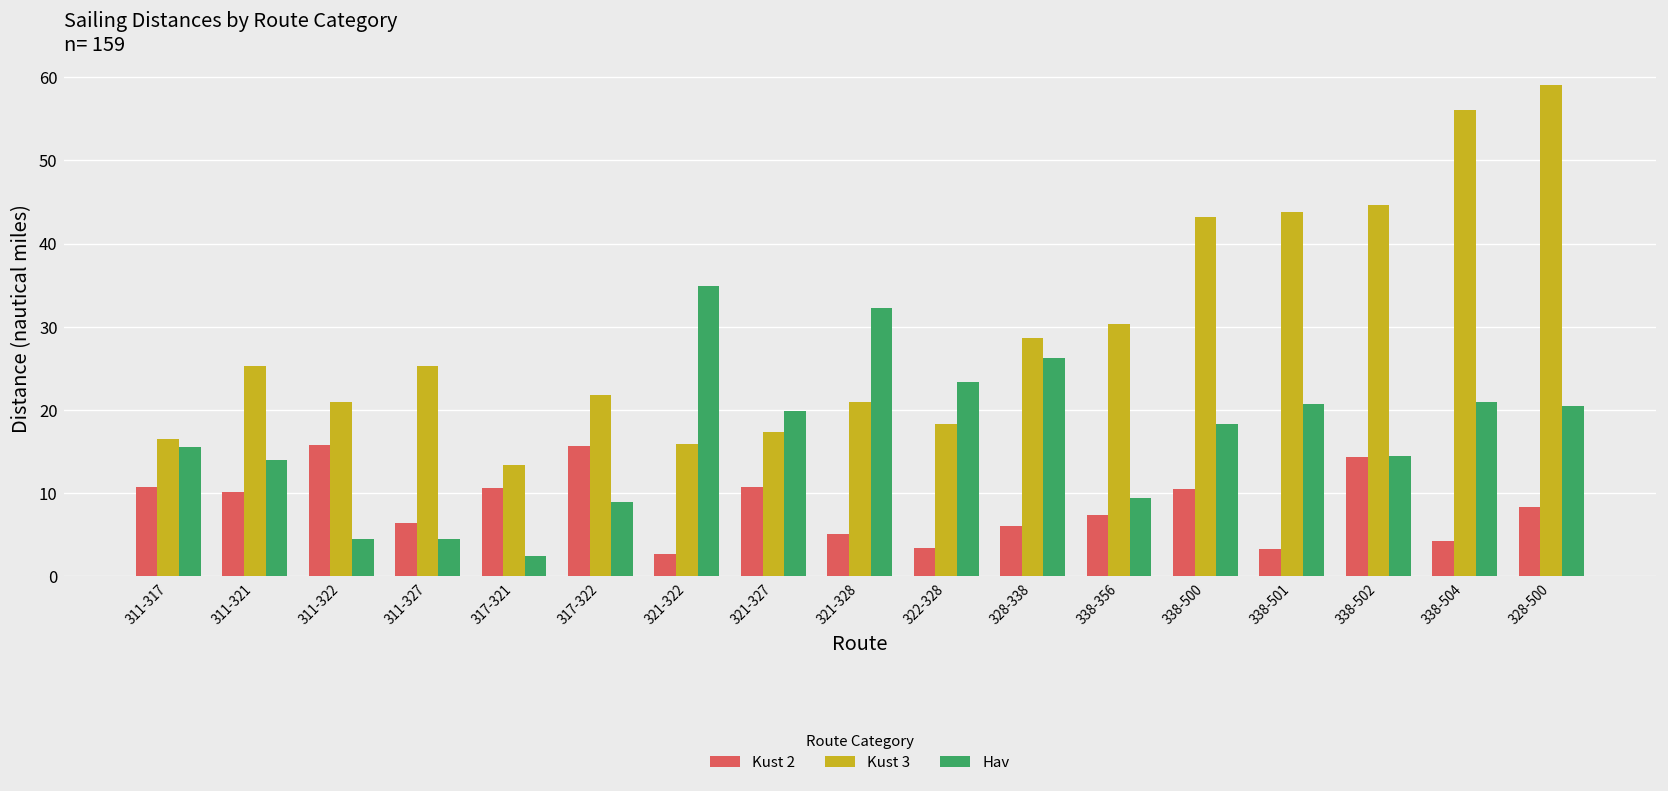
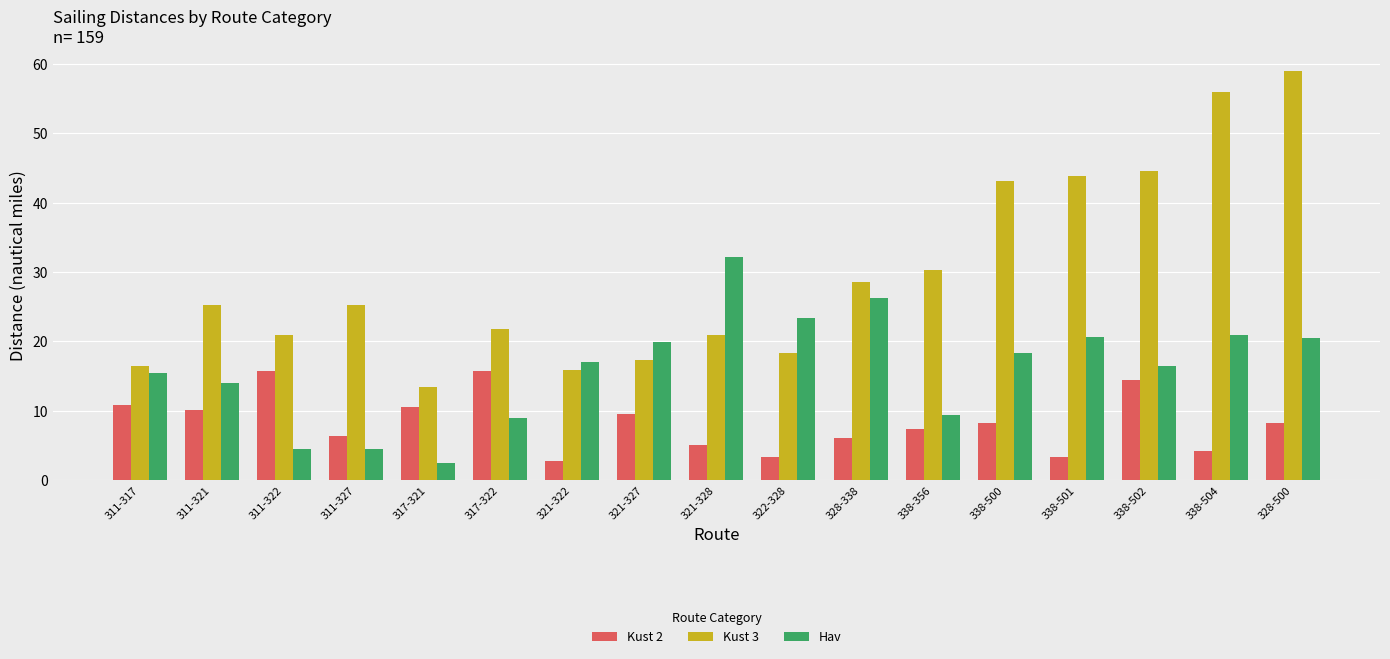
  {
    "Kust 2": {
      "311-317": 11,
      "311-321": 10,
      "311-322": 16,
      "311-327": 6,
      "317-321": 11,
      "317-322": 16,
      "321-322": 3,
-     "321-327": 11,
+     "321-327": 10,
      "321-328": 5,
      "322-328": 3,
      "328-338": 6,
      "338-356": 7,
-     "338-500": 11,
+     "338-500": 8,
      "338-501": 3,
      "338-502": 14,
      "338-504": 4,
      "328-500": 8
    },
    "Kust 3": {
      "311-317": 17,
      "311-321": 25,
      "311-322": 21,
      "311-327": 25,
      "317-321": 13,
      "317-322": 22,
      "321-322": 16,
      "321-327": 17,
      "321-328": 21,
      "322-328": 18,
      "328-338": 29,
      "338-356": 30,
      "338-500": 43,
      "338-501": 44,
      "338-502": 45,
      "338-504": 56,
      "328-500": 59
    },
    "Hav": {
      "311-317": 16,
      "311-321": 14,
      "311-322": 5,
      "311-327": 5,
      "317-321": 3,
      "317-322": 9,
-     "321-322": 35,
+     "321-322": 17,
      "321-327": 20,
      "321-328": 32,
      "322-328": 23,
      "328-338": 26,
      "338-356": 9,
      "338-500": 18,
      "338-501": 21,
-     "338-502": 15,
+     "338-502": 16,
      "338-504": 21,
      "328-500": 21
    }
  }
